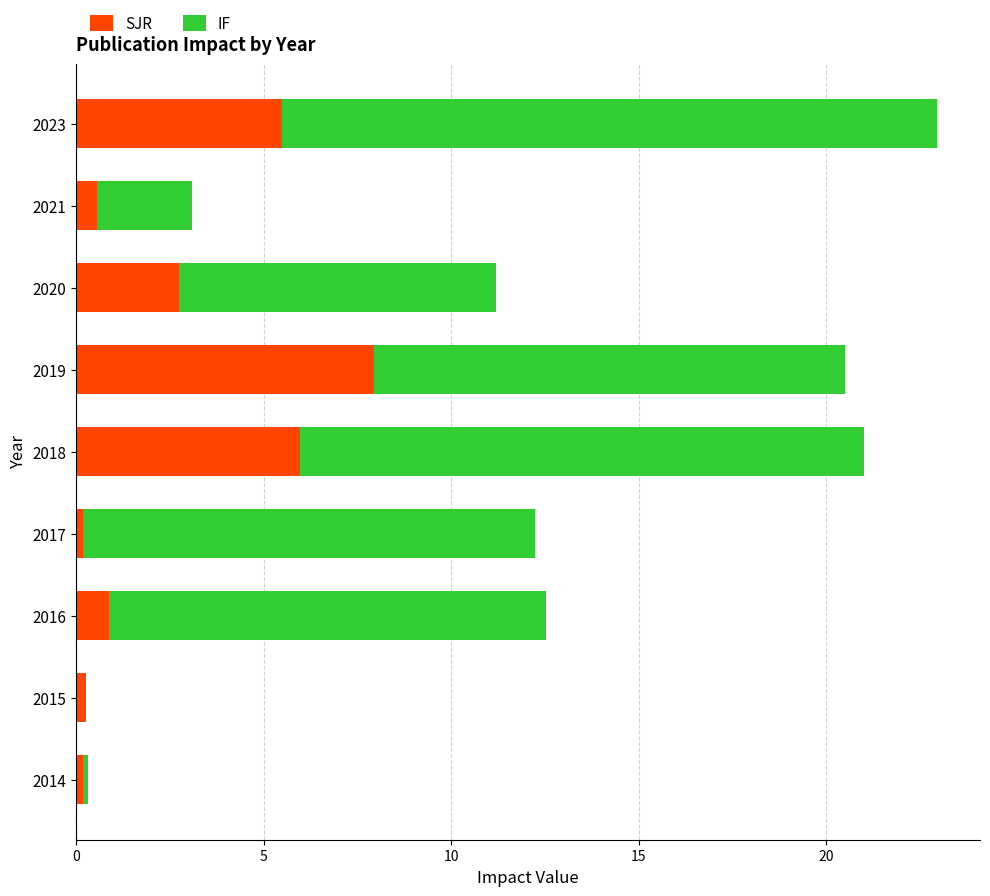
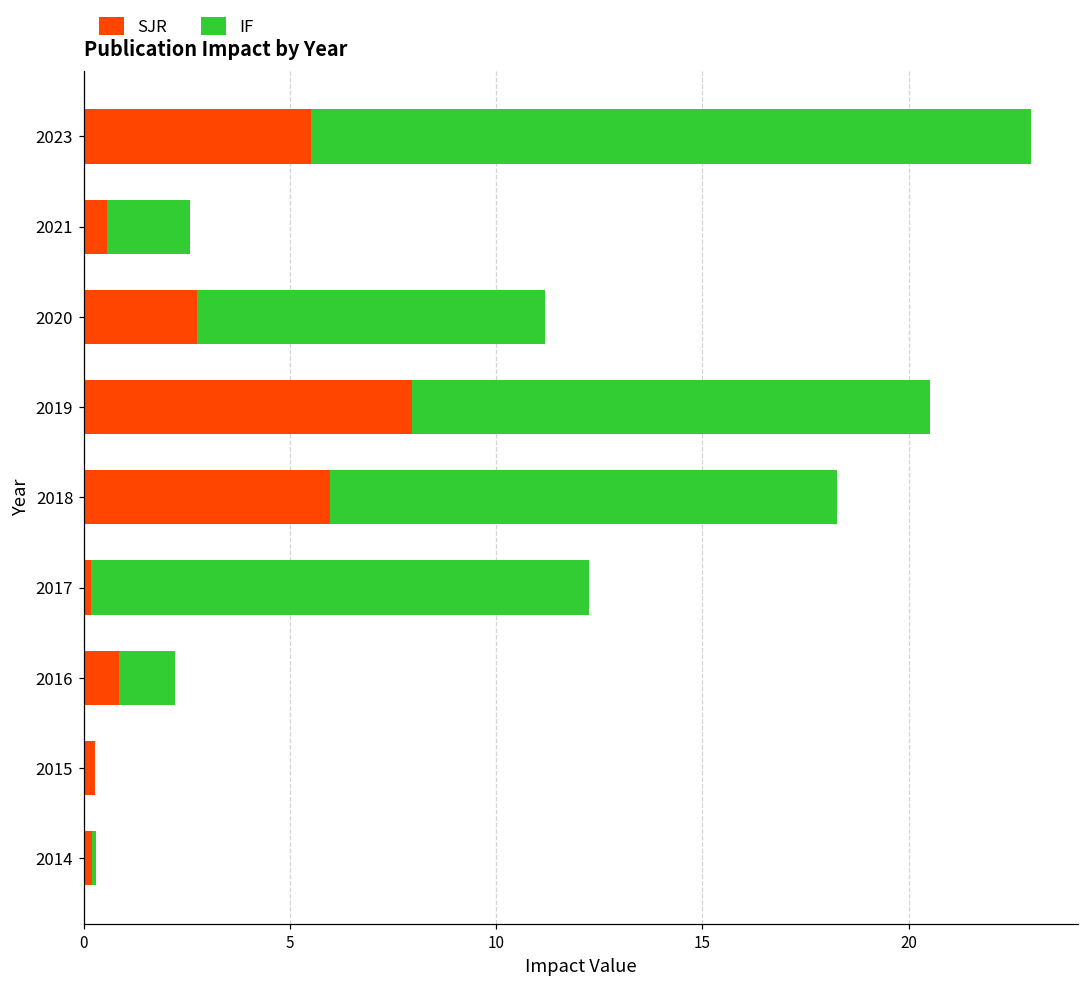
  {
    "SJR": {
      "2023": 5.5,
      "2021": 0.6,
      "2020": 2.7,
      "2019": 8.0,
      "2018": 6.0,
      "2017": 0.2,
      "2016": 0.9,
      "2015": 0.3,
      "2014": 0.2
    },
    "IF": {
      "2023": 17.5,
-     "2021": 2.5,
+     "2021": 2.0,
      "2020": 8.5,
      "2019": 12.6,
-     "2018": 15.0,
+     "2018": 12.3,
      "2017": 12.1,
-     "2016": 11.7,
+     "2016": 1.3,
      "2015": 0.0,
      "2014": 0.1
    }
  }
